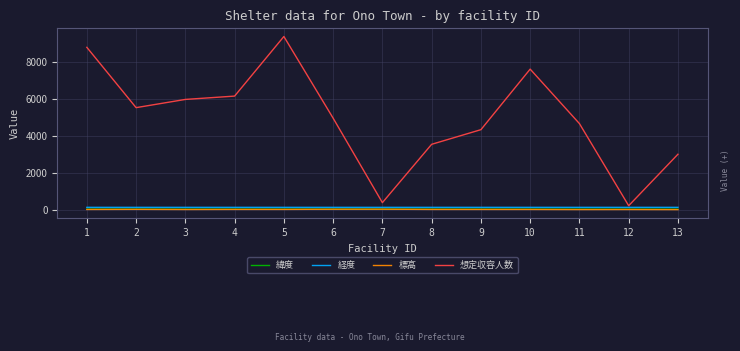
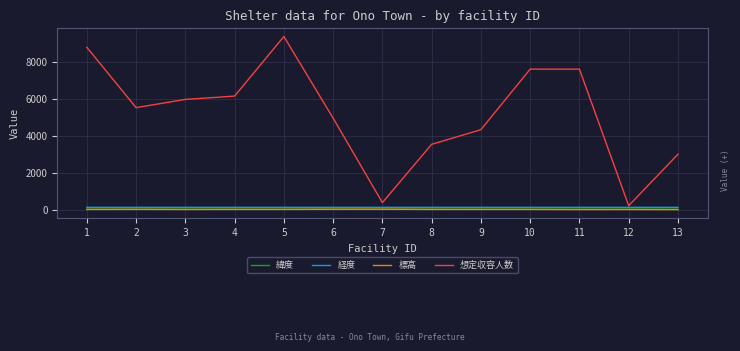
  {
    "想定収容人数": {
      "1": 8800,
      "2": 5500,
      "3": 6000,
      "4": 6100,
      "5": 9400,
      "6": 4900,
      "7": 400,
      "8": 3500,
      "9": 4300,
      "10": 7600,
-     "11": 4700,
+     "11": 7600,
      "13": 3000
    }
  }
